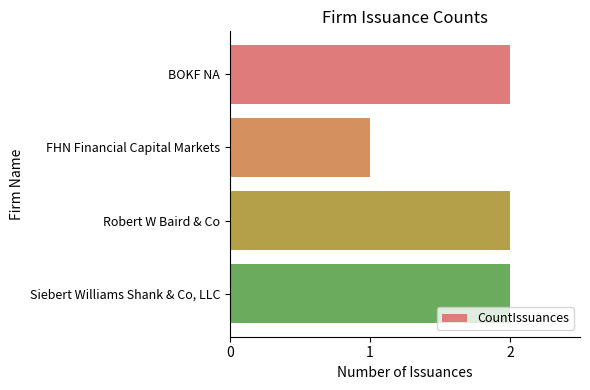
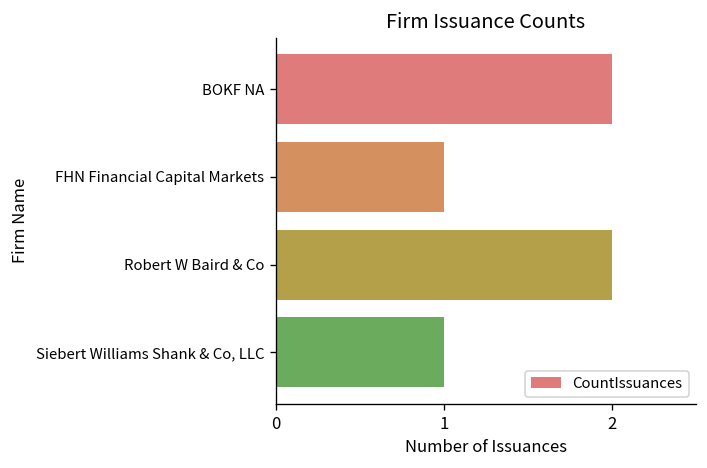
  {
    "BOKF NA": 2,
    "FHN Financial Capital Markets": 1,
    "Robert W Baird & Co": 2,
-   "Siebert Williams Shank & Co, LLC": 2
+   "Siebert Williams Shank & Co, LLC": 1
  }
